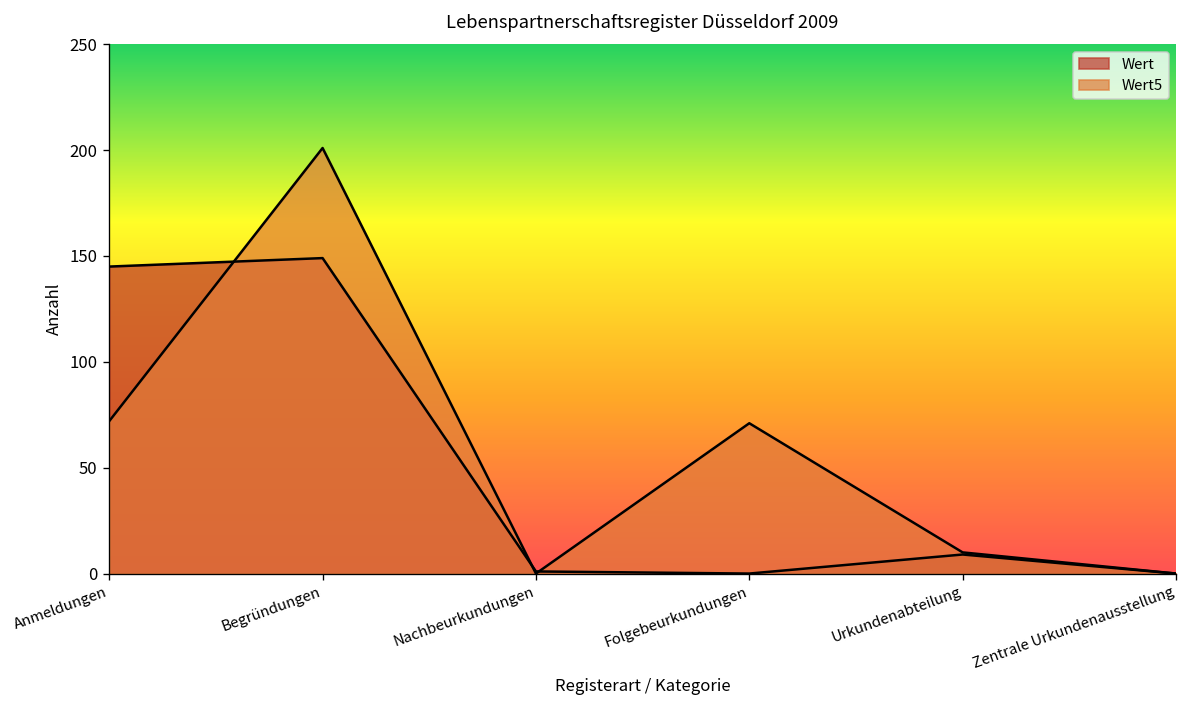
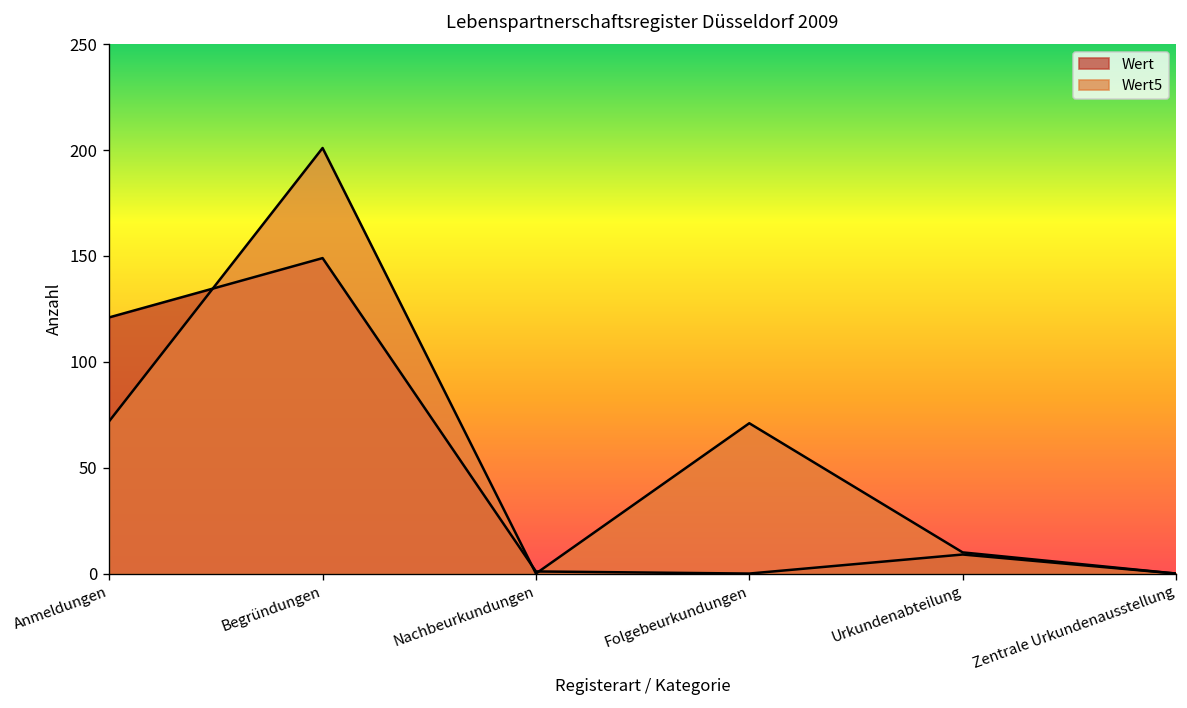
  {
    "Wert": {
-     "Anmeldungen": 145,
+     "Anmeldungen": 121,
      "Begründungen": 149,
      "Folgebeurkundungen": 0
    },
    "Wert5": {
      "Anmeldungen": 72,
      "Begründungen": 201,
      "Folgebeurkundungen": 71
    }
  }
